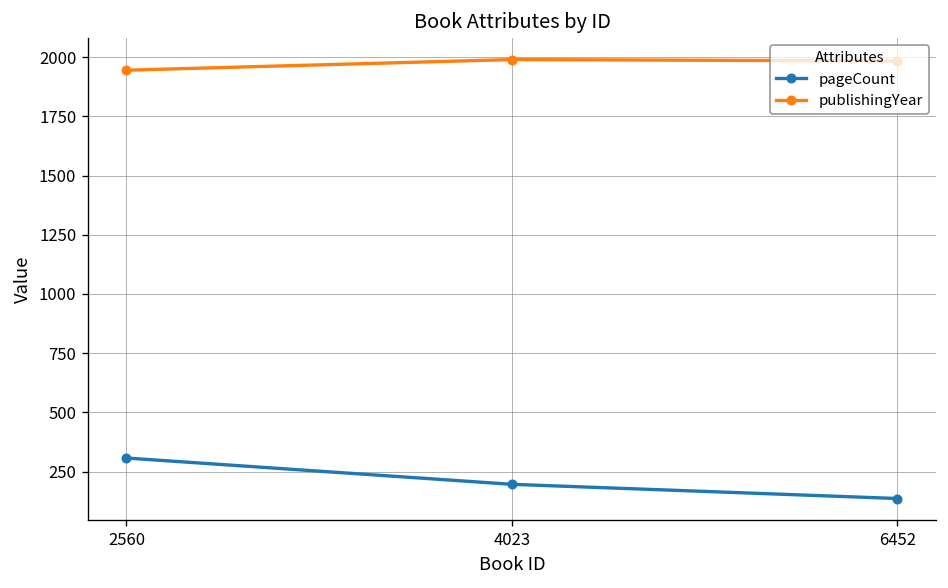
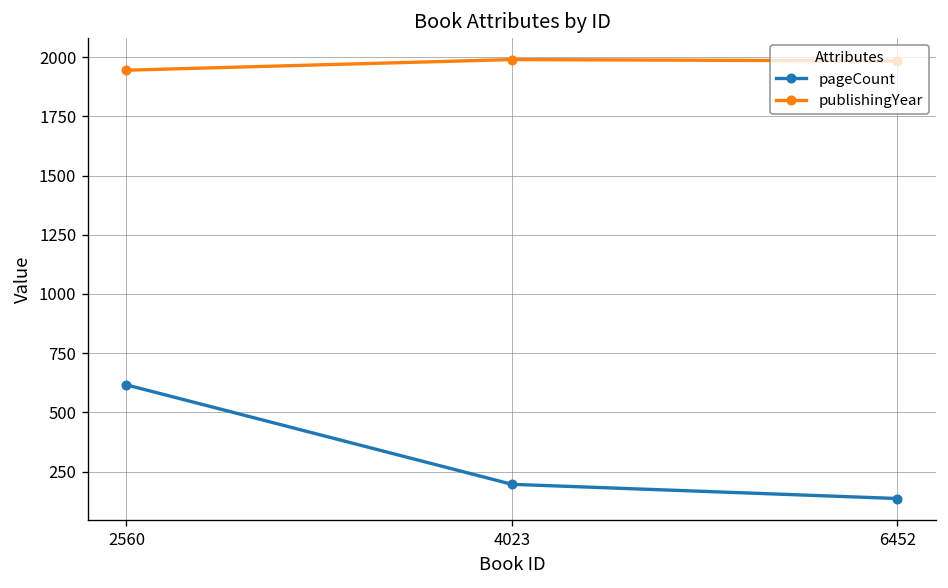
  {
    "pageCount": {
-     "2560": 310,
+     "2560": 620,
      "4023": 200,
      "6452": 140
    },
    "publishingYear": {
      "2560": 1950,
      "4023": 1990
    }
  }
